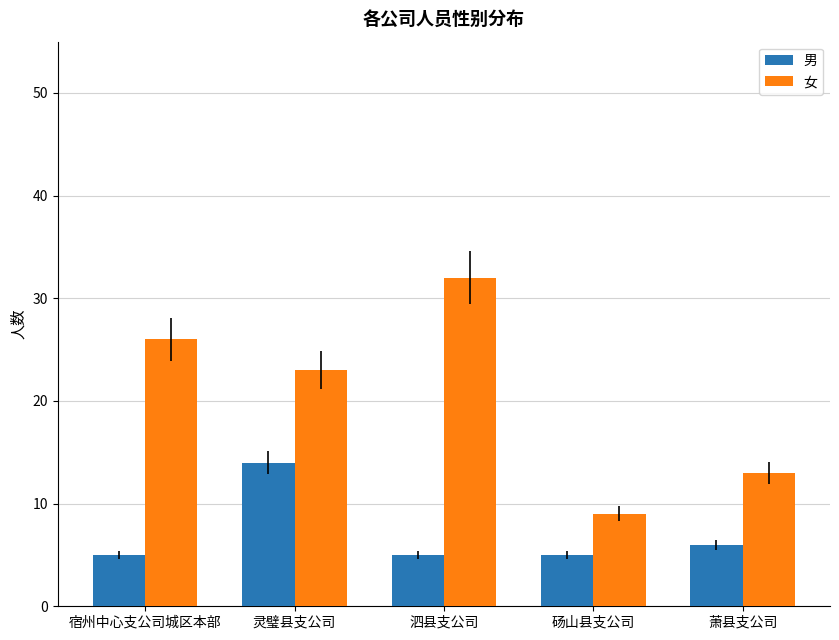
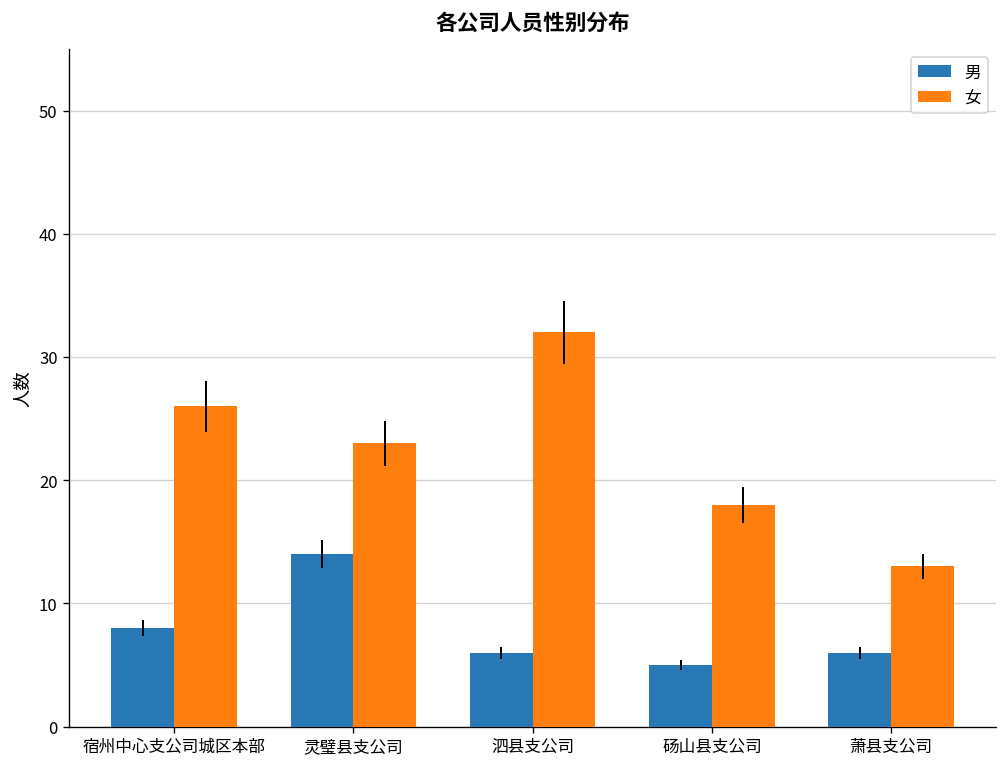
  {
    "男": {
-     "宿州中心支公司城区本部": 5,
+     "宿州中心支公司城区本部": 8,
      "灵璧县支公司": 14,
-     "泗县支公司": 5,
+     "泗县支公司": 6,
      "砀山县支公司": 5,
      "萧县支公司": 6
    },
    "女": {
      "宿州中心支公司城区本部": 26,
      "灵璧县支公司": 23,
      "泗县支公司": 32,
-     "砀山县支公司": 9,
+     "砀山县支公司": 18,
      "萧县支公司": 13
    }
  }
